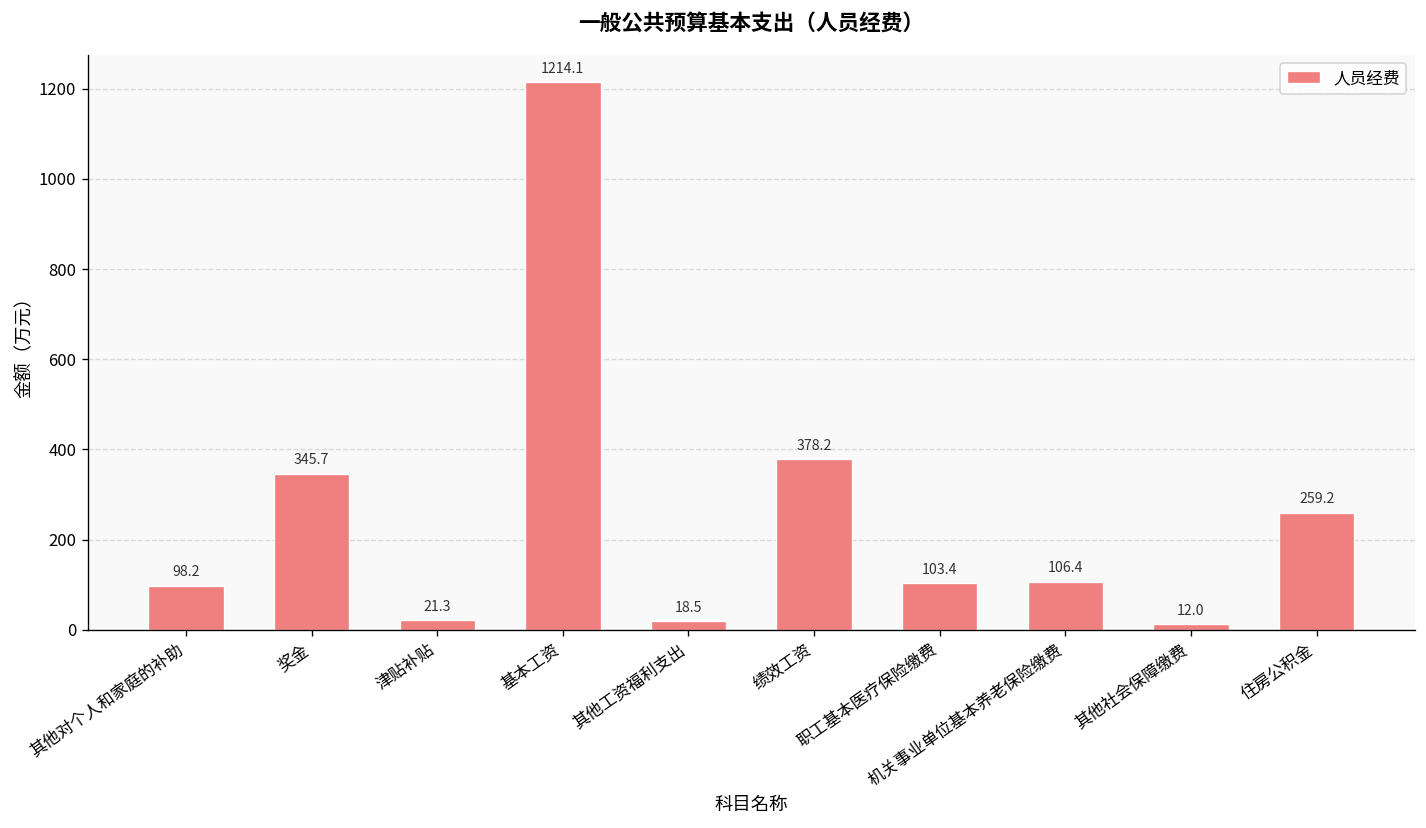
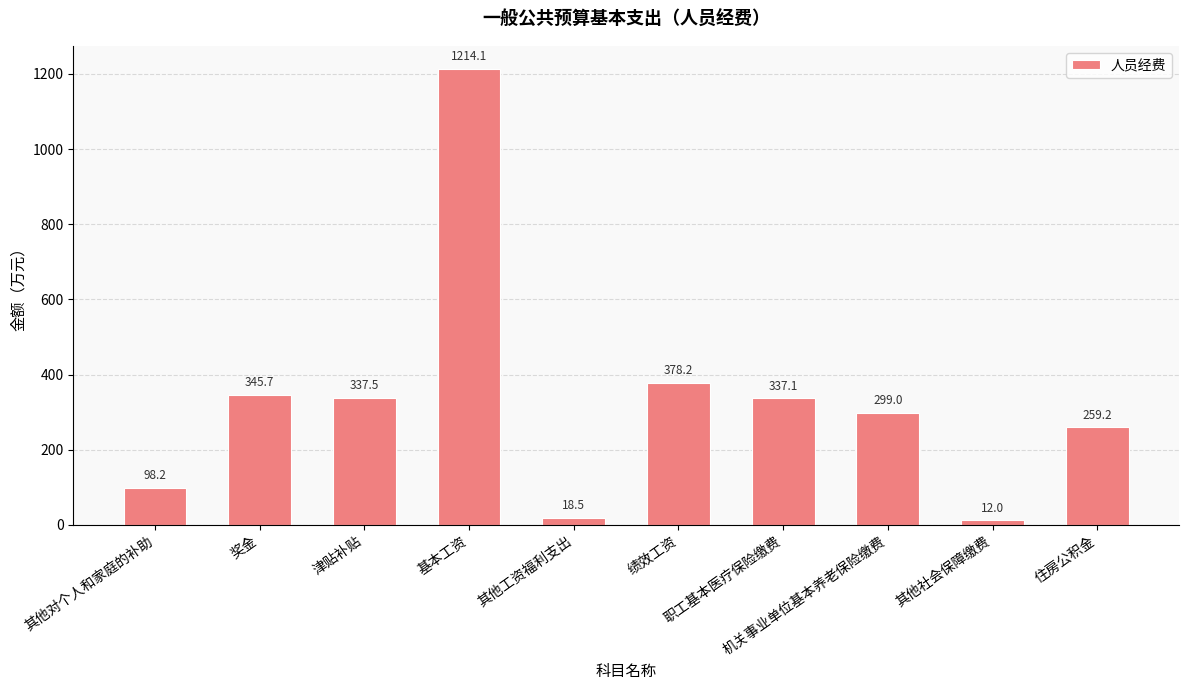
  {
    "其他对个人和家庭的补助": 98.2,
    "奖金": 345.7,
-   "津贴补贴": 21.3,
+   "津贴补贴": 337.5,
    "基本工资": 1214.1,
    "其他工资福利支出": 18.5,
    "绩效工资": 378.2,
-   "职工基本医疗保险缴费": 103.4,
-   "机关事业单位基本养老保险缴费": 106.4,
+   "职工基本医疗保险缴费": 337.1,
+   "机关事业单位基本养老保险缴费": 299.0,
    "其他社会保障缴费": 12.0,
    "住房公积金": 259.2
  }
